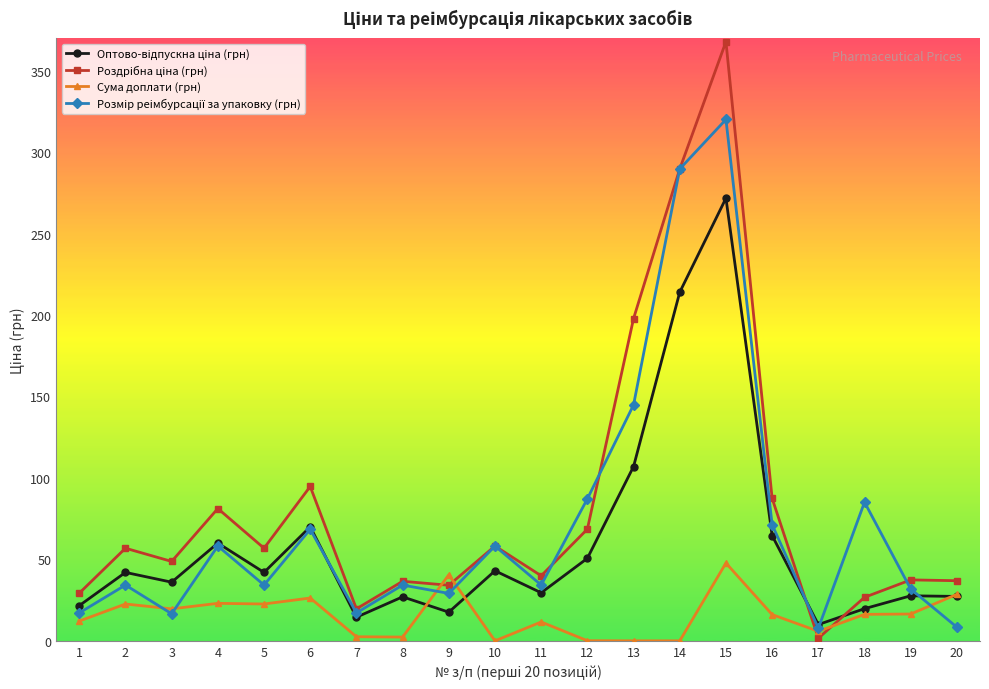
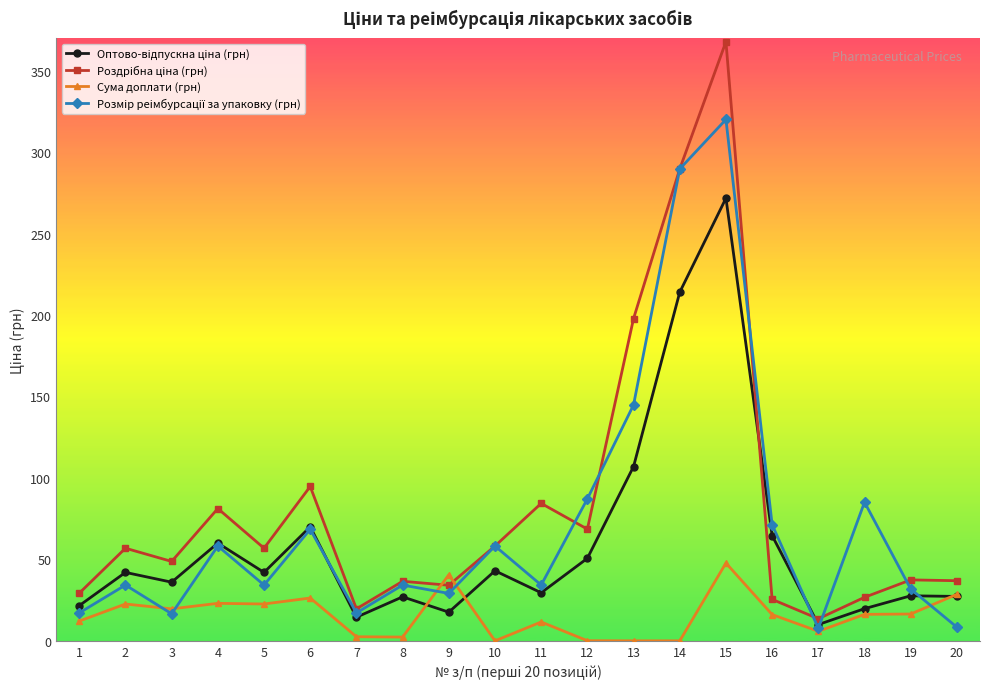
  {
    "Оптово-відпускна ціна (грн)": {
      "1": 22,
      "2": 42,
      "3": 36,
      "4": 60,
      "5": 42,
      "7": 15,
      "8": 27,
      "9": 18,
      "10": 43,
      "11": 30,
      "12": 51,
      "13": 107,
      "14": 214,
      "15": 272,
      "16": 65,
      "17": 10,
      "18": 20,
      "19": 28
    },
    "Роздрібна ціна (грн)": {
      "1": 29,
      "2": 57,
      "3": 49,
      "4": 81,
      "5": 57,
      "6": 95,
      "7": 20,
      "8": 37,
      "9": 34,
-     "11": 40,
+     "11": 84,
      "12": 69,
      "13": 198,
      "15": 368,
-     "16": 87,
-     "17": 2,
+     "16": 25,
+     "17": 14,
      "18": 27,
      "19": 37,
      "20": 37
    },
    "Сума доплати (грн)": {
      "1": 12,
      "2": 23,
      "3": 20,
      "4": 23,
      "5": 23,
      "6": 26,
      "7": 3,
      "8": 2,
      "9": 41,
      "10": 0,
      "11": 12,
      "12": 0,
      "13": 0,
      "14": 0,
      "15": 48,
      "16": 16,
      "17": 6,
      "18": 16,
      "19": 16
    },
    "Розмір реімбурсації за упаковку (грн)": {
      "1": 17,
      "2": 34,
      "3": 17,
      "4": 58,
      "5": 34,
      "7": 17,
      "8": 34,
      "9": 29,
      "11": 34,
      "12": 87,
      "13": 145,
      "15": 320,
      "16": 71,
      "17": 8,
      "18": 85,
      "19": 32,
      "20": 8
    }
  }
